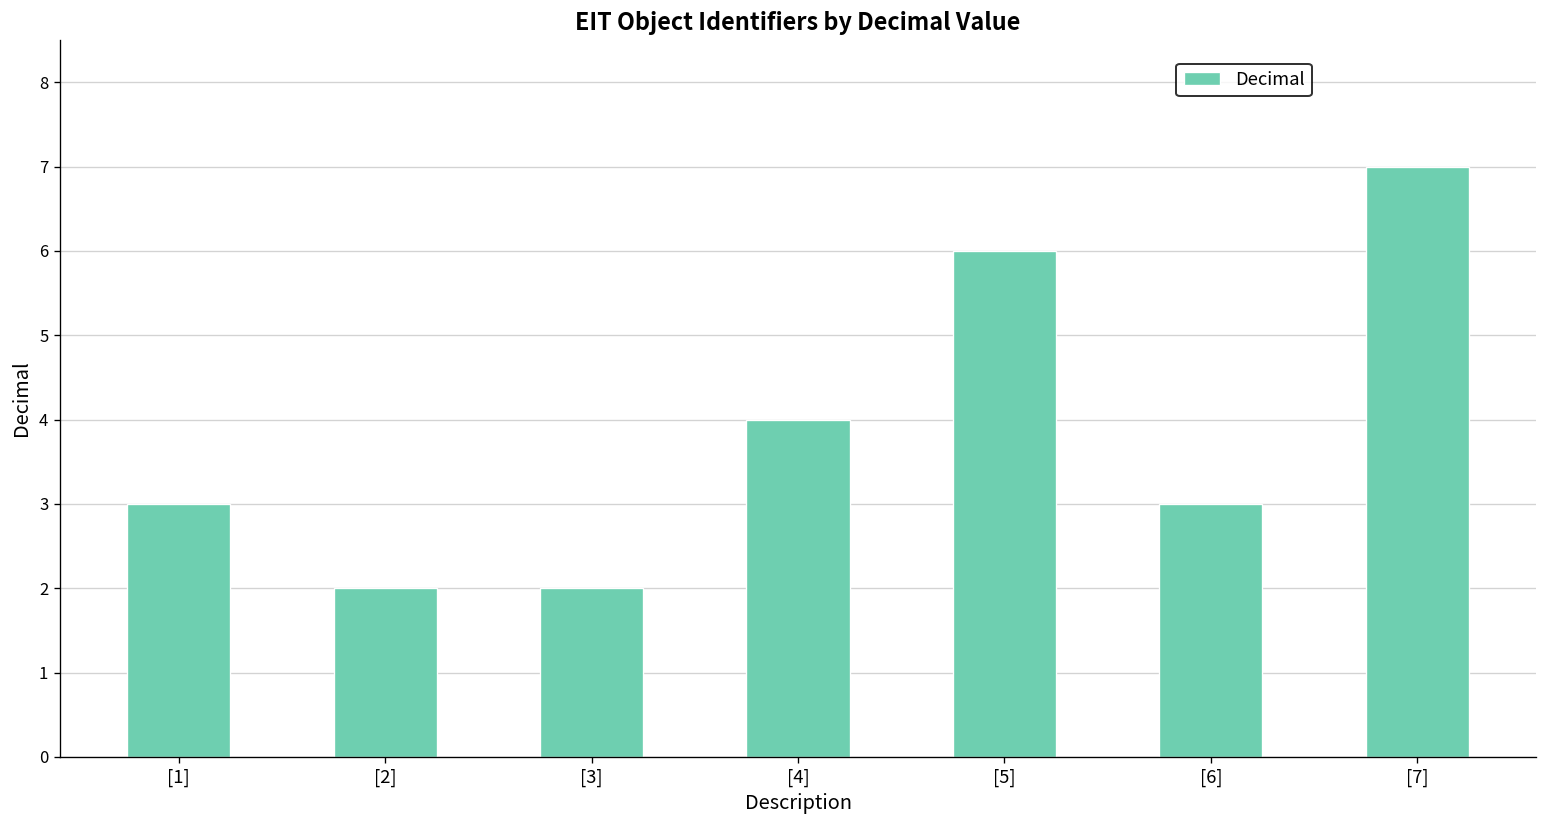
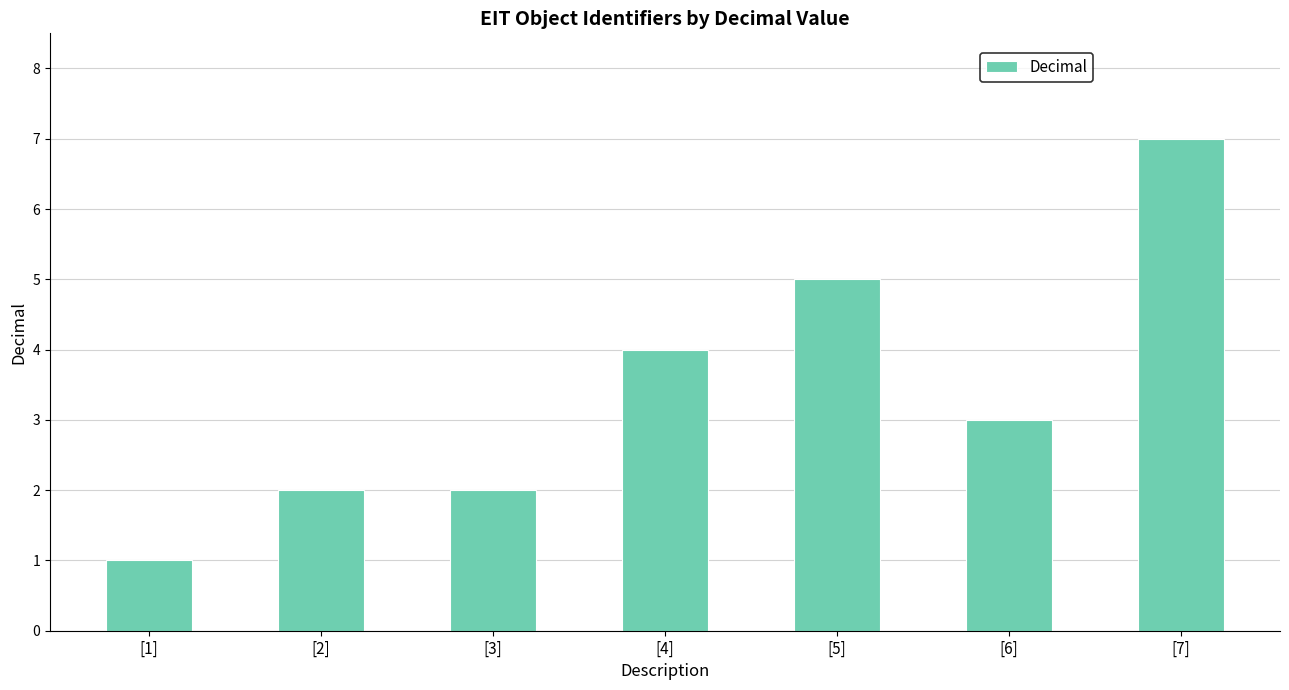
  {
-   "[1]": 3,
+   "[1]": 1,
    "[2]": 2,
    "[3]": 2,
    "[4]": 4,
-   "[5]": 6,
+   "[5]": 5,
    "[6]": 3,
    "[7]": 7
  }
